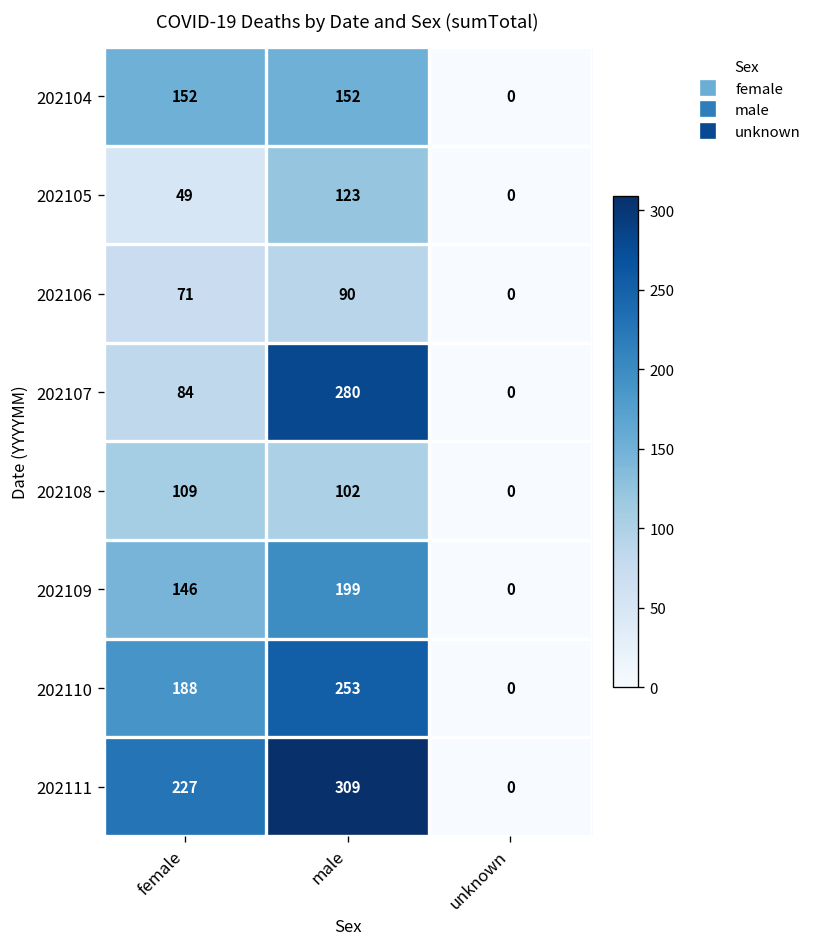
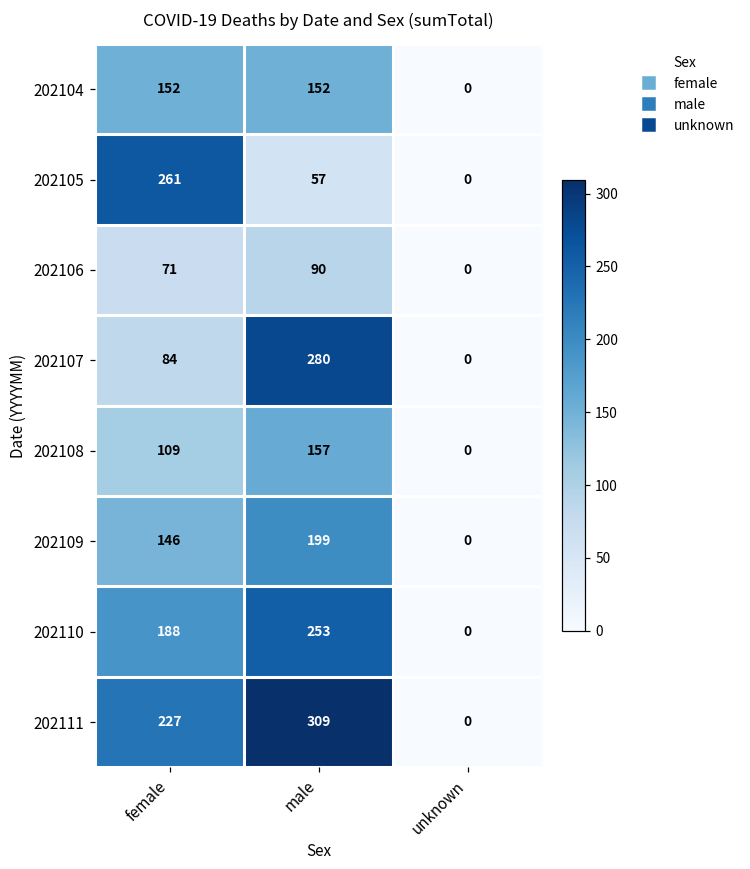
  {
    "202104": {
      "female": 152,
      "male": 152,
      "unknown": 0
    },
    "202105": {
-     "female": 49,
-     "male": 123,
+     "female": 261,
+     "male": 57,
      "unknown": 0
    },
    "202106": {
      "female": 71,
      "male": 90,
      "unknown": 0
    },
    "202107": {
      "female": 84,
      "male": 280,
      "unknown": 0
    },
    "202108": {
      "female": 109,
-     "male": 102,
+     "male": 157,
      "unknown": 0
    },
    "202109": {
      "female": 146,
      "male": 199,
      "unknown": 0
    },
    "202110": {
      "female": 188,
      "male": 253,
      "unknown": 0
    },
    "202111": {
      "female": 227,
      "male": 309,
      "unknown": 0
    }
  }
